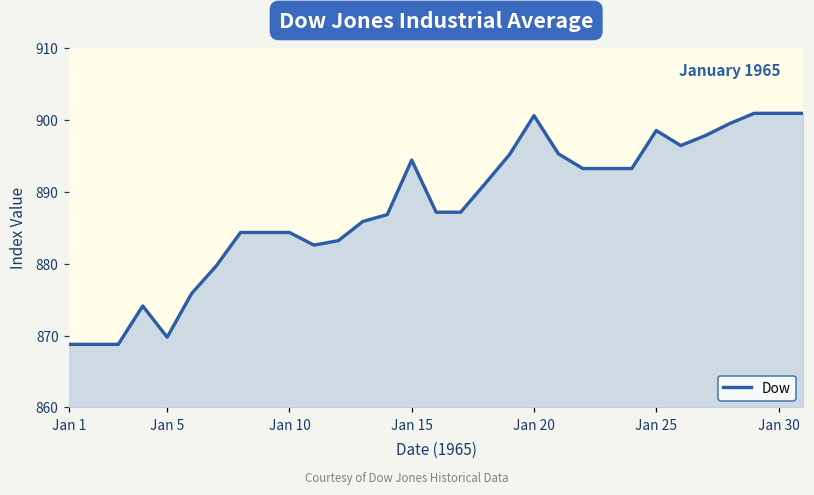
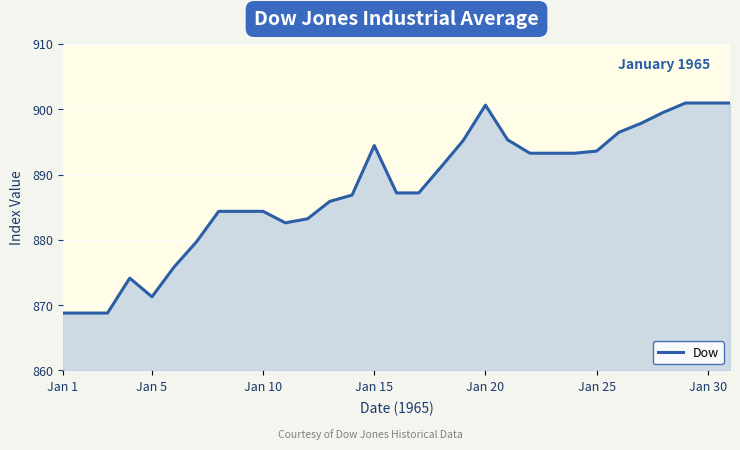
  {
    "Jan 1": 869,
-   "Jan 5": 870,
+   "Jan 5": 871,
    "Jan 10": 884,
    "Jan 15": 894,
    "Jan 20": 901,
-   "Jan 25": 899,
+   "Jan 25": 894,
    "Jan 30": 901
  }
